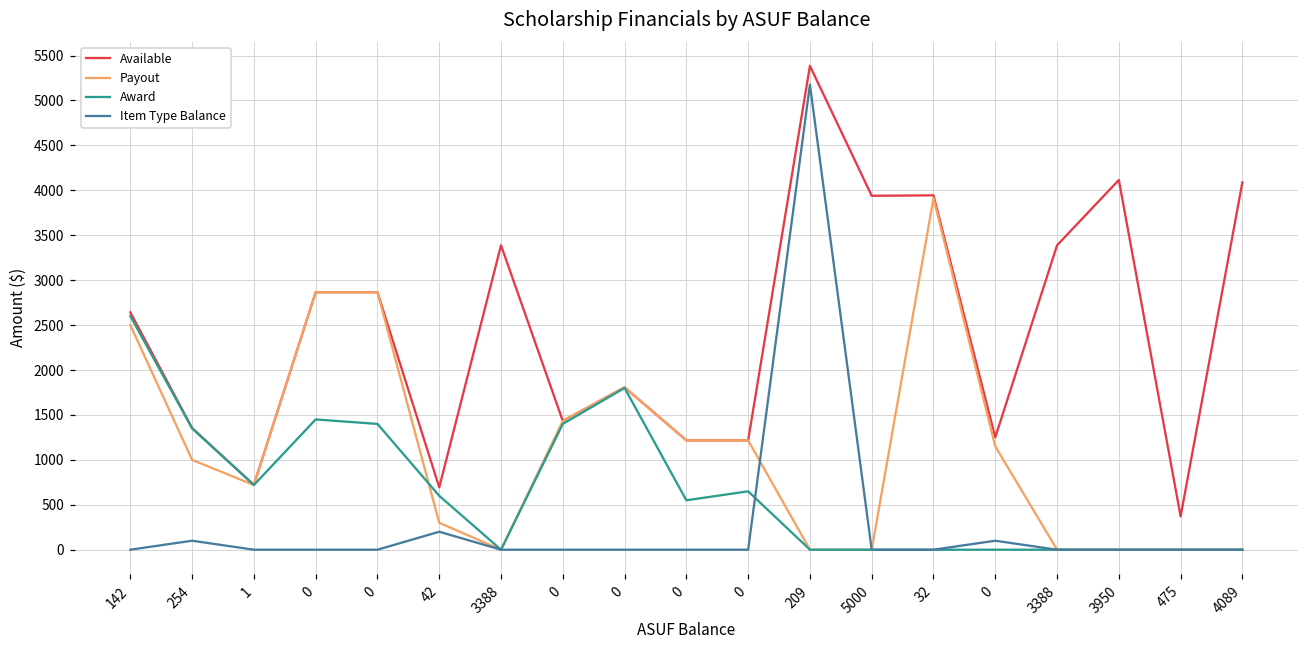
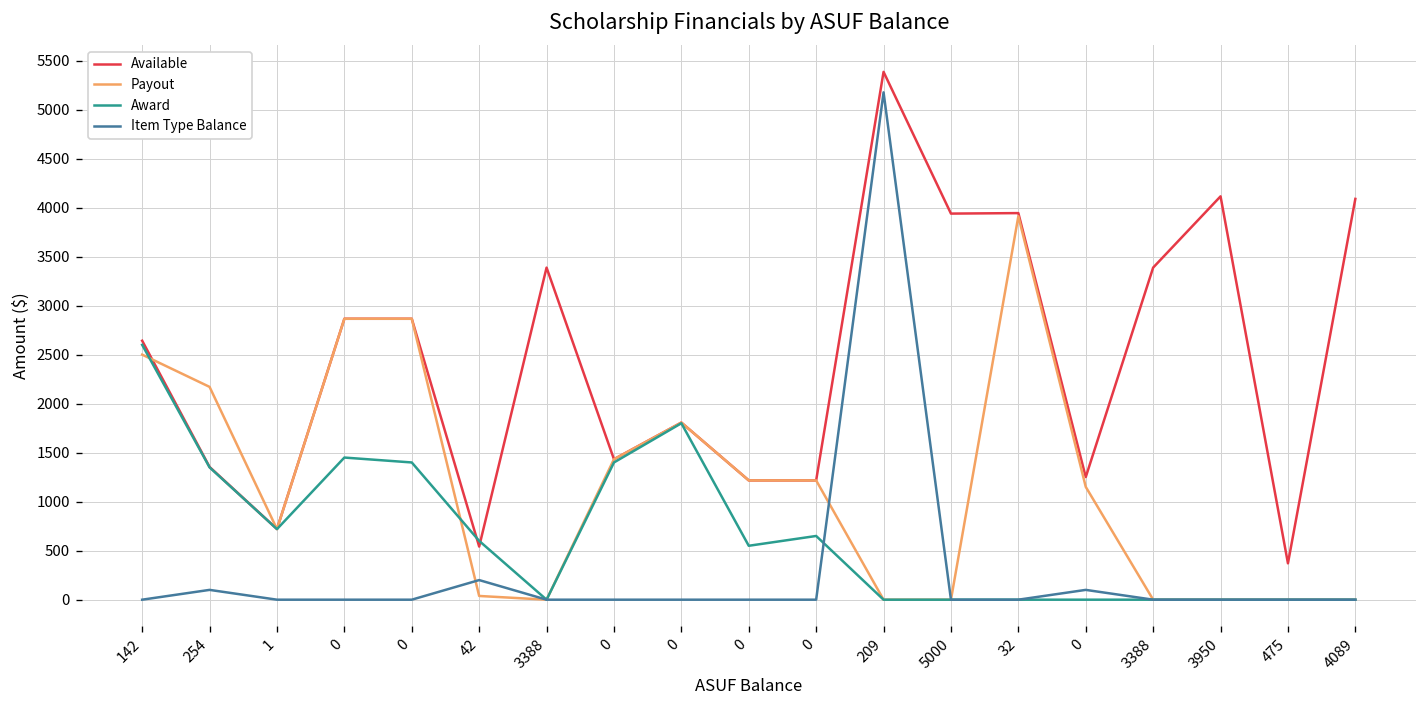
  {
    "Available": {
      "142": 2600,
-     "42": 700,
+     "42": 500,
      "209": 5400,
      "5000": 3900,
      "32": 3900,
      "3950": 4100,
      "475": 400,
      "4089": 4100
    },
    "Payout": {
      "142": 2500,
-     "254": 1000,
-     "42": 300,
+     "254": 2200,
+     "42": 0,
      "32": 3900
    }
  }
